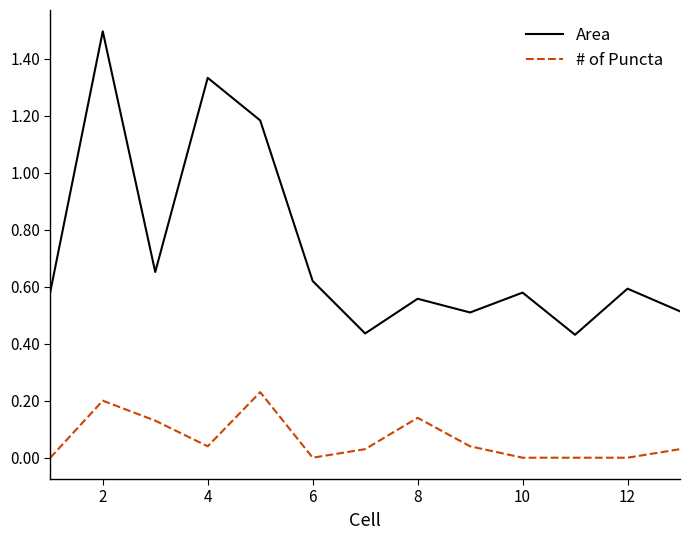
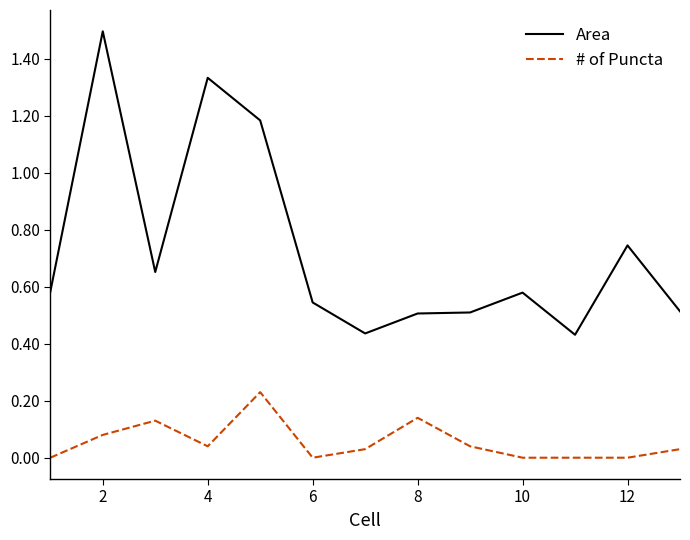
  {
    "Area": {
      "2": 1.50,
      "4": 1.33,
-     "6": 0.62,
-     "8": 0.56,
+     "6": 0.54,
+     "8": 0.51,
      "10": 0.58,
-     "12": 0.59
+     "12": 0.74
    },
    "# of Puncta": {
-     "2": 0.20,
+     "2": 0.08,
      "4": 0.04,
      "6": 0.00,
      "8": 0.14,
      "10": 0.00,
      "12": 0.00
    }
  }
